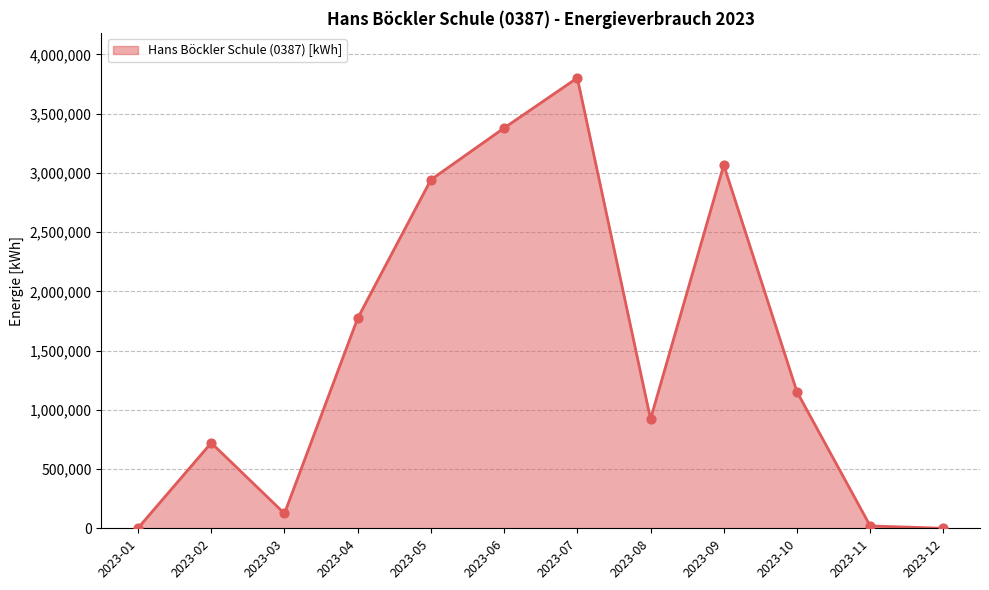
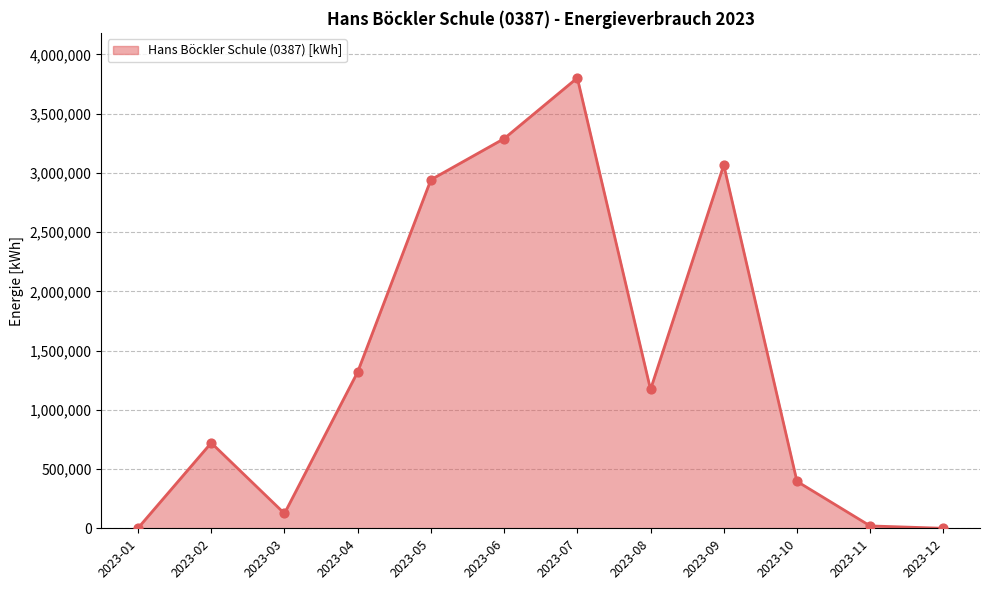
  {
    "2023-01": "0",
    "2023-02": "720,000",
    "2023-03": "120,000",
-   "2023-04": "1,770,000",
+   "2023-04": "1,320,000",
    "2023-05": "2,940,000",
-   "2023-06": "3,380,000",
+   "2023-06": "3,290,000",
    "2023-07": "3,800,000",
-   "2023-08": "920,000",
+   "2023-08": "1,170,000",
    "2023-09": "3,070,000",
-   "2023-10": "1,150,000",
+   "2023-10": "400,000",
    "2023-11": "20,000",
    "2023-12": "0"
  }
